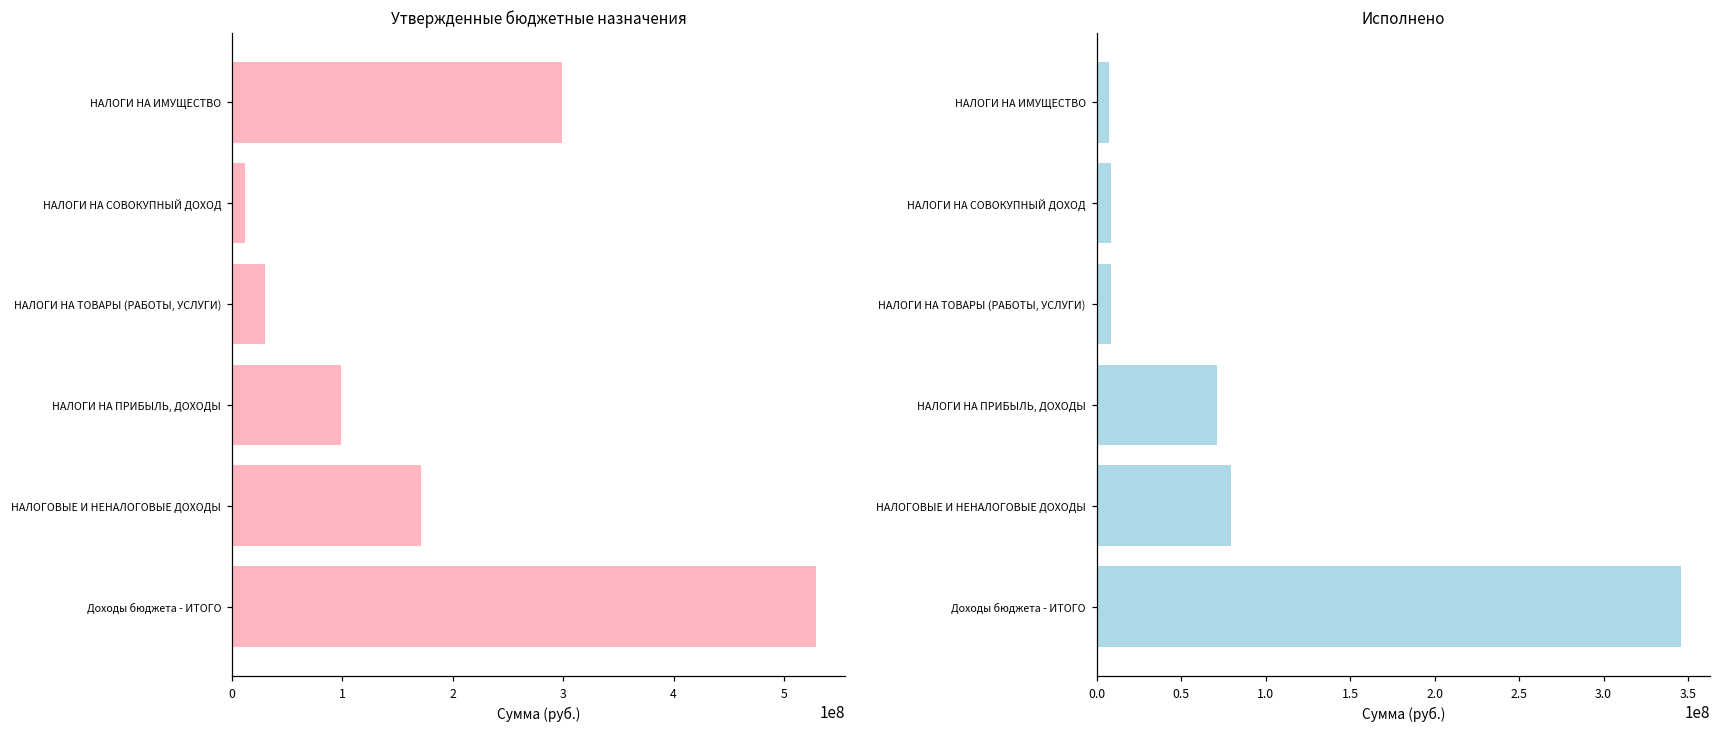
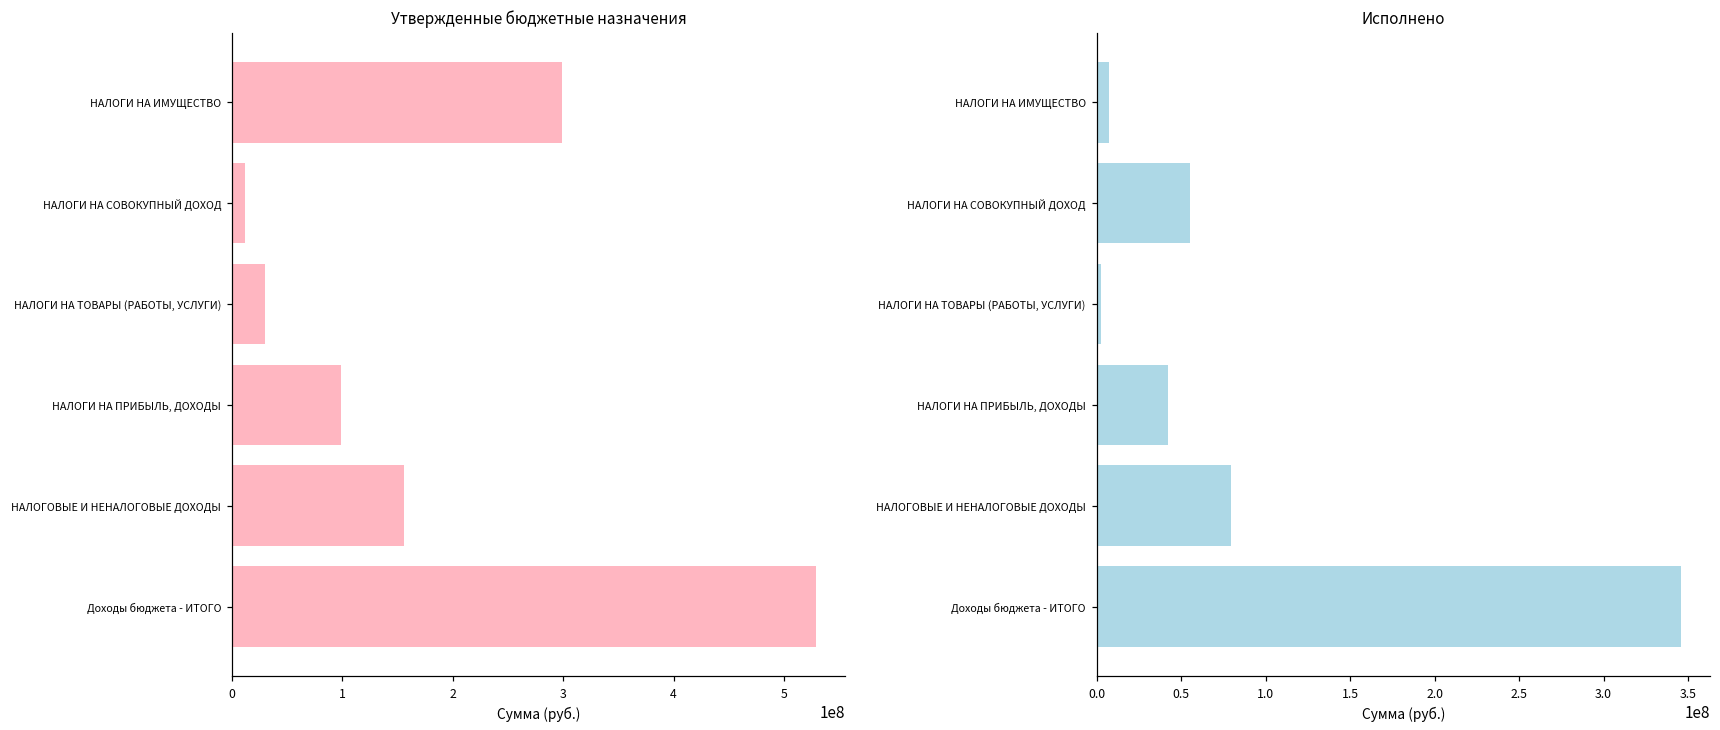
  {
    "Утвержденные бюджетные назначения": {
      "НАЛОГИ НА ИМУЩЕСТВО": 299000000,
      "НАЛОГИ НА СОВОКУПНЫЙ ДОХОД": 12000000,
      "НАЛОГИ НА ТОВАРЫ (РАБОТЫ, УСЛУГИ)": 30000000,
      "НАЛОГИ НА ПРИБЫЛЬ, ДОХОДЫ": 99000000,
-     "НАЛОГОВЫЕ И НЕНАЛОГОВЫЕ ДОХОДЫ": 171000000,
+     "НАЛОГОВЫЕ И НЕНАЛОГОВЫЕ ДОХОДЫ": 156000000,
      "Доходы бюджета - ИТОГО": 529000000
    },
    "Исполнено": {
      "НАЛОГИ НА ИМУЩЕСТВО": 7000000,
-     "НАЛОГИ НА СОВОКУПНЫЙ ДОХОД": 9000000,
-     "НАЛОГИ НА ТОВАРЫ (РАБОТЫ, УСЛУГИ)": 9000000,
-     "НАЛОГИ НА ПРИБЫЛЬ, ДОХОДЫ": 71000000,
+     "НАЛОГИ НА СОВОКУПНЫЙ ДОХОД": 55000000,
+     "НАЛОГИ НА ТОВАРЫ (РАБОТЫ, УСЛУГИ)": 3000000,
+     "НАЛОГИ НА ПРИБЫЛЬ, ДОХОДЫ": 43000000,
      "НАЛОГОВЫЕ И НЕНАЛОГОВЫЕ ДОХОДЫ": 80000000,
      "Доходы бюджета - ИТОГО": 346000000
    }
  }
